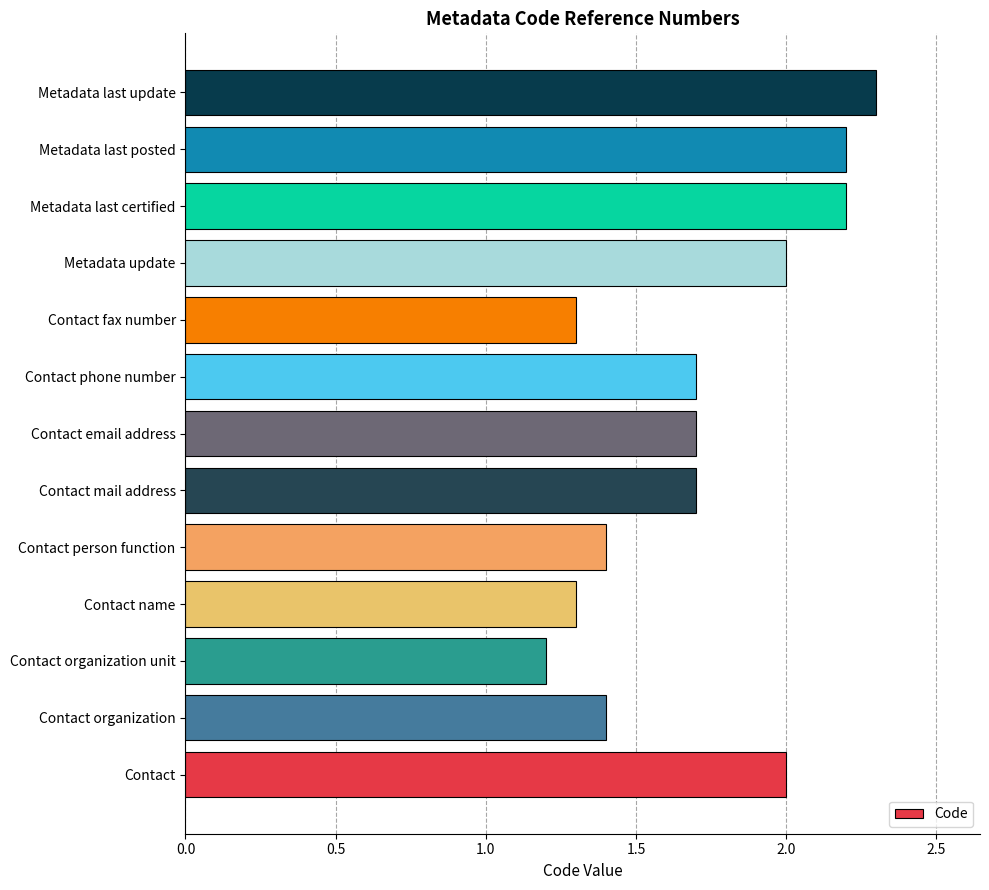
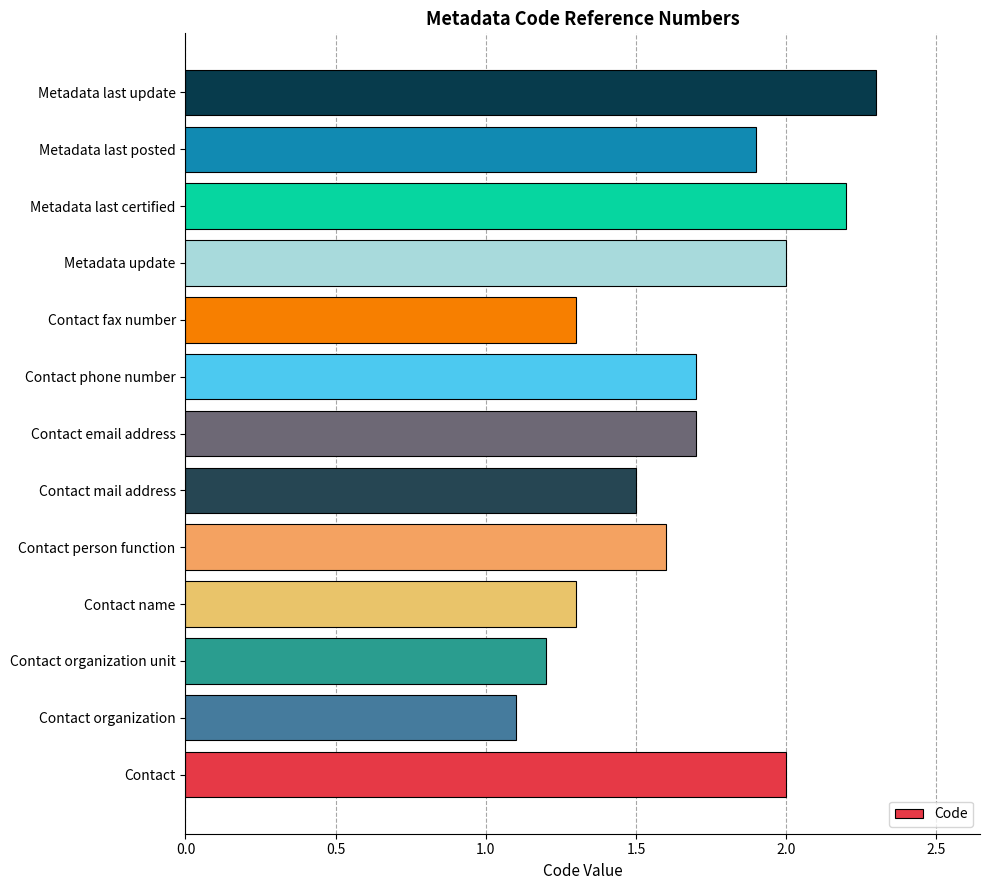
  {
    "Metadata last update": 2.3,
-   "Metadata last posted": 2.2,
+   "Metadata last posted": 1.9,
    "Metadata last certified": 2.2,
    "Metadata update": 2.0,
    "Contact fax number": 1.3,
    "Contact phone number": 1.7,
    "Contact email address": 1.7,
-   "Contact mail address": 1.7,
-   "Contact person function": 1.4,
+   "Contact mail address": 1.5,
+   "Contact person function": 1.6,
    "Contact name": 1.3,
    "Contact organization unit": 1.2,
-   "Contact organization": 1.4,
+   "Contact organization": 1.1,
    "Contact": 2.0
  }
